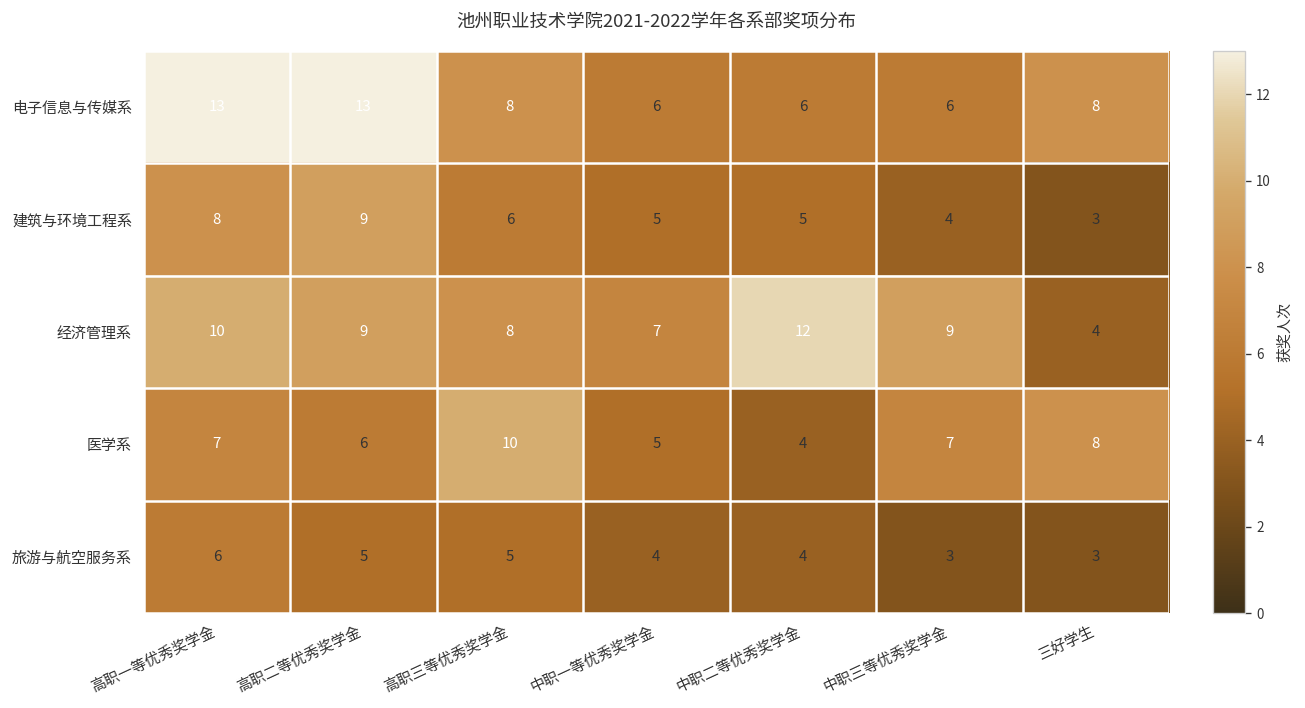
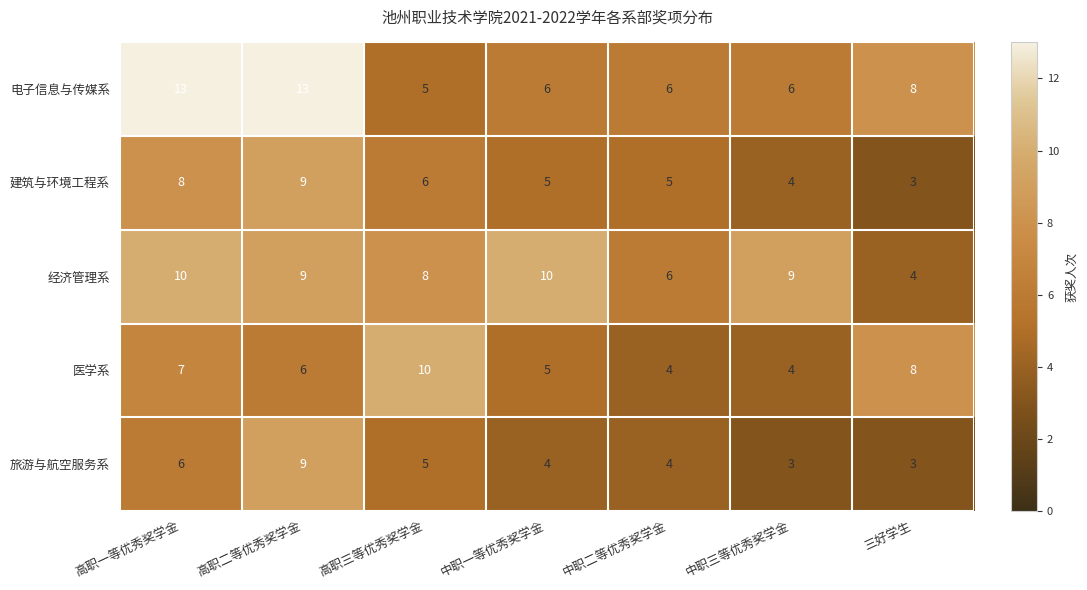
  {
    "电子信息与传媒系": {
-     "高职三等优秀奖学金": 8,
+     "高职三等优秀奖学金": 5,
      "中职一等优秀奖学金": 6,
      "中职二等优秀奖学金": 6,
      "中职三等优秀奖学金": 6,
      "三好学生": 8
    },
    "建筑与环境工程系": {
      "高职一等优秀奖学金": 8,
      "高职二等优秀奖学金": 9,
      "高职三等优秀奖学金": 6,
      "中职一等优秀奖学金": 5,
      "中职二等优秀奖学金": 5,
      "中职三等优秀奖学金": 4,
      "三好学生": 3
    },
    "经济管理系": {
      "高职一等优秀奖学金": 10,
      "高职二等优秀奖学金": 9,
      "高职三等优秀奖学金": 8,
-     "中职一等优秀奖学金": 7,
-     "中职二等优秀奖学金": 12,
+     "中职一等优秀奖学金": 10,
+     "中职二等优秀奖学金": 6,
      "中职三等优秀奖学金": 9,
      "三好学生": 4
    },
    "医学系": {
      "高职一等优秀奖学金": 7,
      "高职二等优秀奖学金": 6,
      "高职三等优秀奖学金": 10,
      "中职一等优秀奖学金": 5,
      "中职二等优秀奖学金": 4,
-     "中职三等优秀奖学金": 7,
+     "中职三等优秀奖学金": 4,
      "三好学生": 8
    },
    "旅游与航空服务系": {
      "高职一等优秀奖学金": 6,
-     "高职二等优秀奖学金": 5,
+     "高职二等优秀奖学金": 9,
      "高职三等优秀奖学金": 5,
      "中职一等优秀奖学金": 4,
      "中职二等优秀奖学金": 4,
      "中职三等优秀奖学金": 3,
      "三好学生": 3
    }
  }
